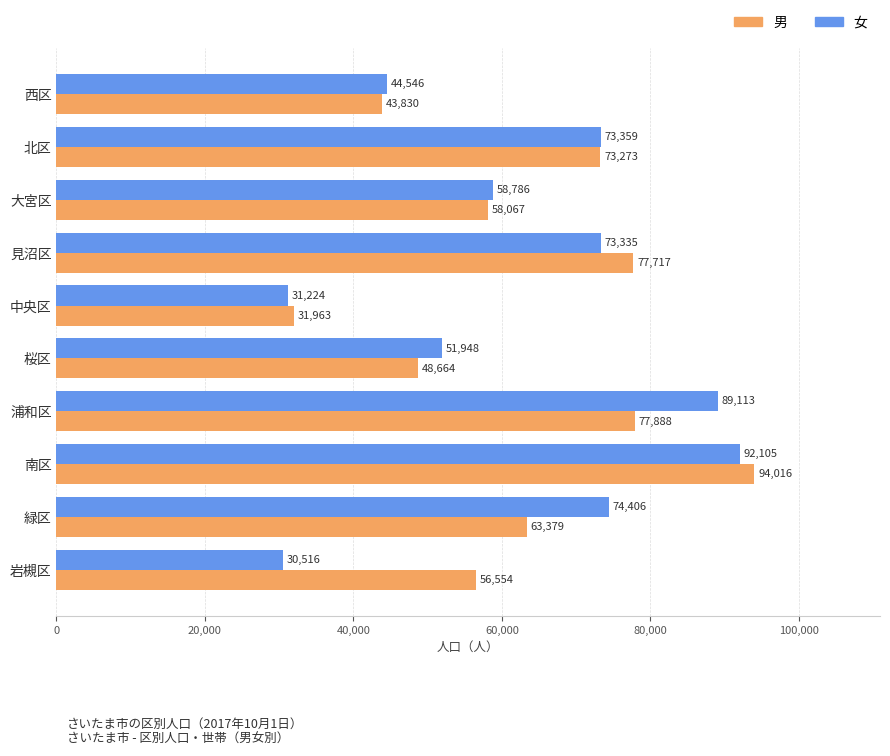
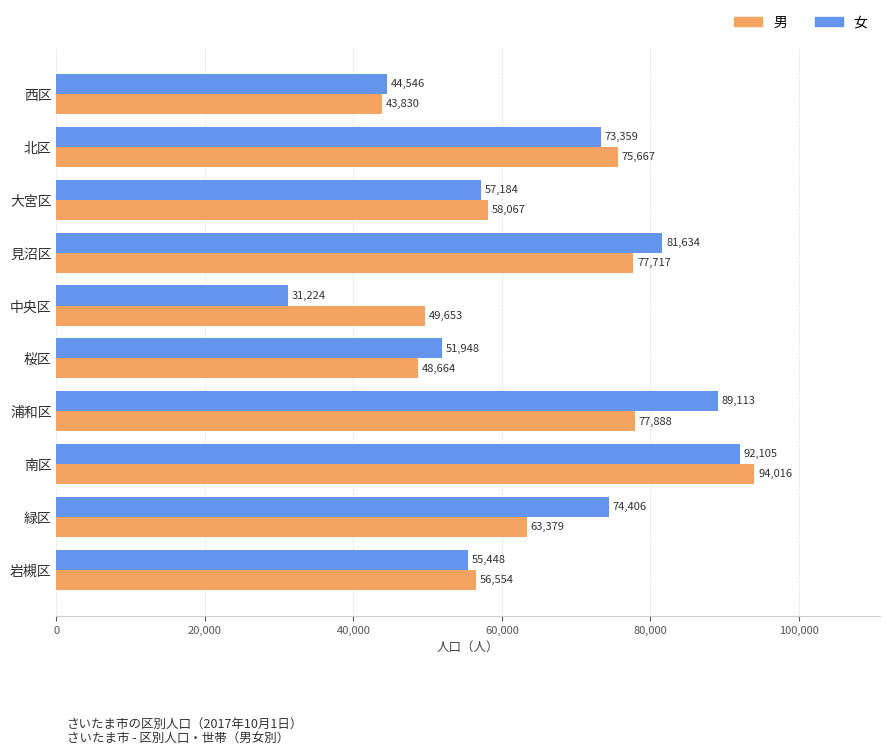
  {
    "男": {
      "西区": "43,830",
-     "北区": "73,273",
+     "北区": "75,667",
      "大宮区": "58,067",
      "見沼区": "77,717",
-     "中央区": "31,963",
+     "中央区": "49,653",
      "桜区": "48,664",
      "浦和区": "77,888",
      "南区": "94,016",
      "緑区": "63,379",
      "岩槻区": "56,554"
    },
    "女": {
      "西区": "44,546",
      "北区": "73,359",
-     "大宮区": "58,786",
-     "見沼区": "73,335",
+     "大宮区": "57,184",
+     "見沼区": "81,634",
      "中央区": "31,224",
      "桜区": "51,948",
      "浦和区": "89,113",
      "南区": "92,105",
      "緑区": "74,406",
-     "岩槻区": "30,516"
+     "岩槻区": "55,448"
    }
  }
